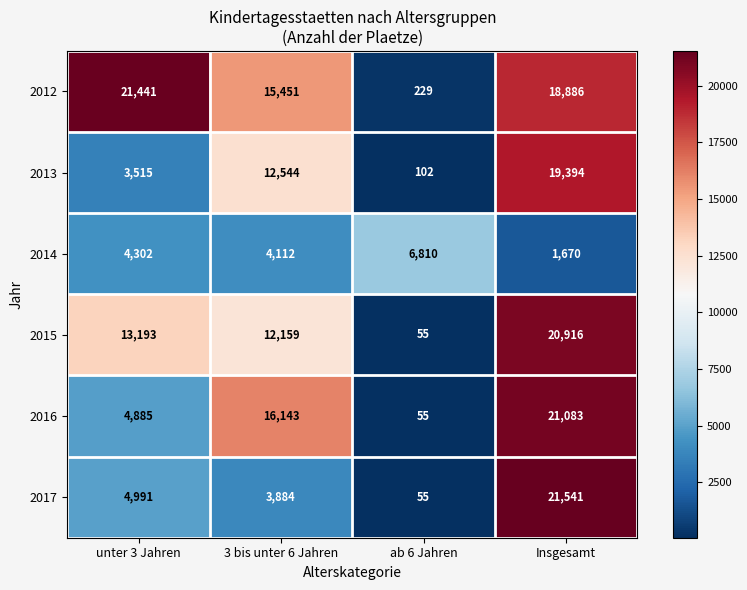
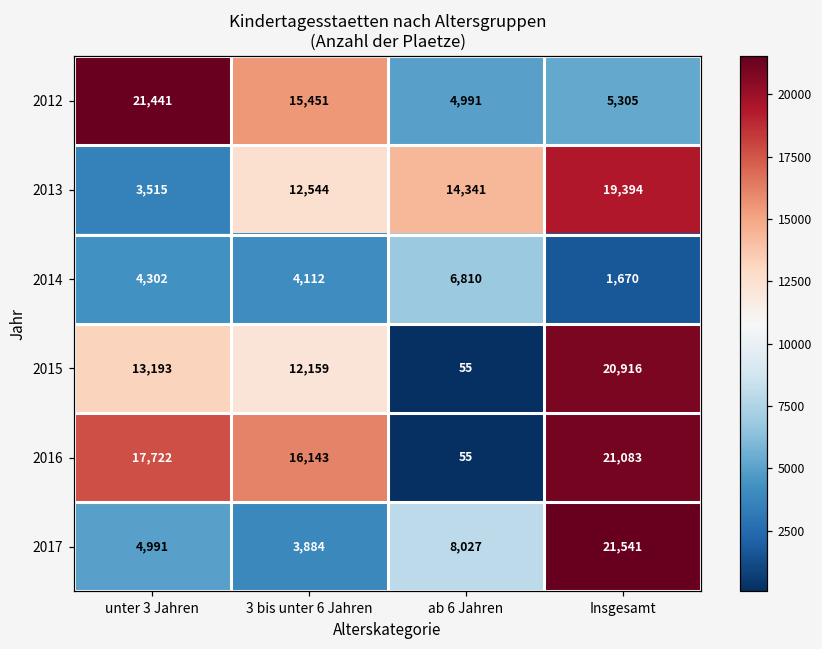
  {
    "2012": {
      "unter 3 Jahren": "21,441",
      "3 bis unter 6 Jahren": "15,451",
-     "ab 6 Jahren": "229",
-     "Insgesamt": "18,886"
+     "ab 6 Jahren": "4,991",
+     "Insgesamt": "5,305"
    },
    "2013": {
      "unter 3 Jahren": "3,515",
      "3 bis unter 6 Jahren": "12,544",
-     "ab 6 Jahren": "102",
+     "ab 6 Jahren": "14,341",
      "Insgesamt": "19,394"
    },
    "2014": {
      "unter 3 Jahren": "4,302",
      "3 bis unter 6 Jahren": "4,112",
      "ab 6 Jahren": "6,810",
      "Insgesamt": "1,670"
    },
    "2015": {
      "unter 3 Jahren": "13,193",
      "3 bis unter 6 Jahren": "12,159",
      "ab 6 Jahren": "55",
      "Insgesamt": "20,916"
    },
    "2016": {
-     "unter 3 Jahren": "4,885",
+     "unter 3 Jahren": "17,722",
      "3 bis unter 6 Jahren": "16,143",
      "ab 6 Jahren": "55",
      "Insgesamt": "21,083"
    },
    "2017": {
      "unter 3 Jahren": "4,991",
      "3 bis unter 6 Jahren": "3,884",
-     "ab 6 Jahren": "55",
+     "ab 6 Jahren": "8,027",
      "Insgesamt": "21,541"
    }
  }
